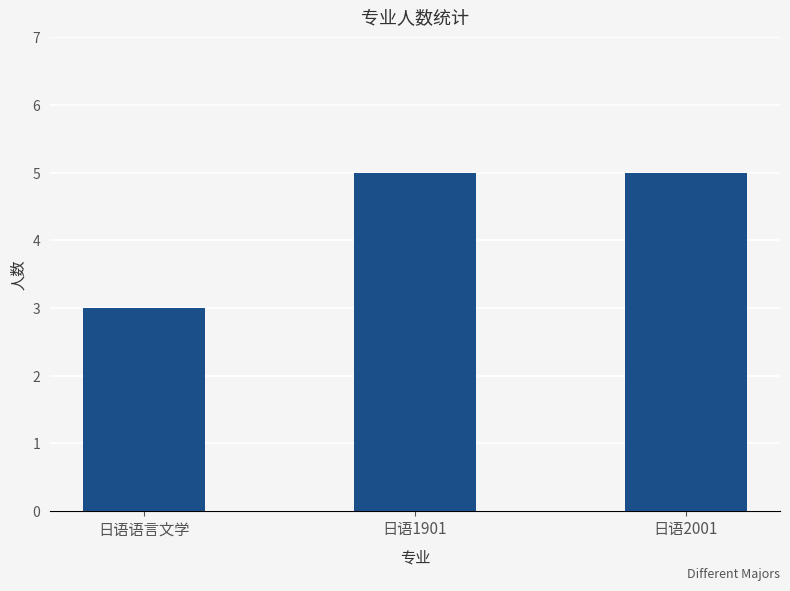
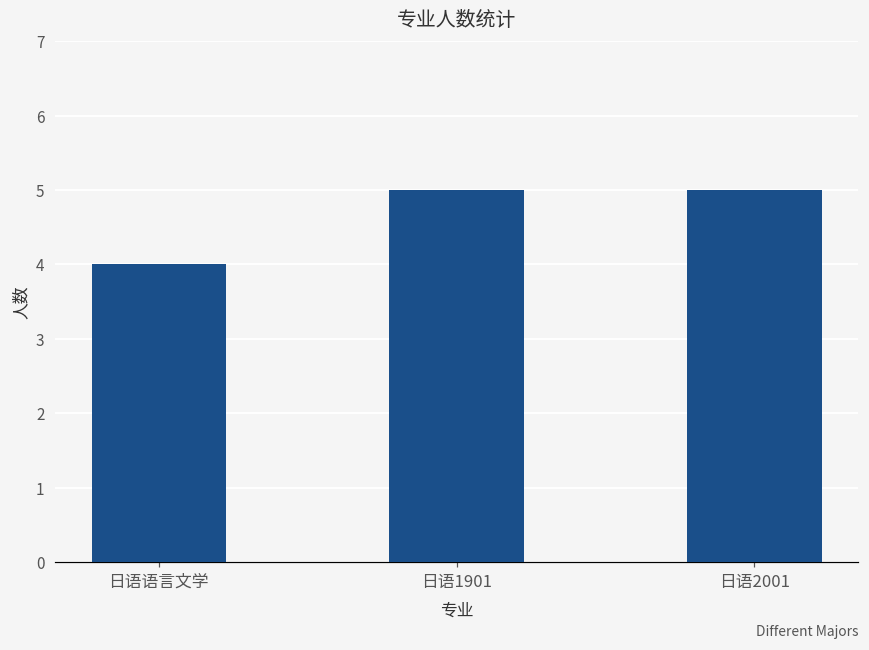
  {
-   "日语语言文学": 3,
+   "日语语言文学": 4,
    "日语1901": 5,
    "日语2001": 5
  }
